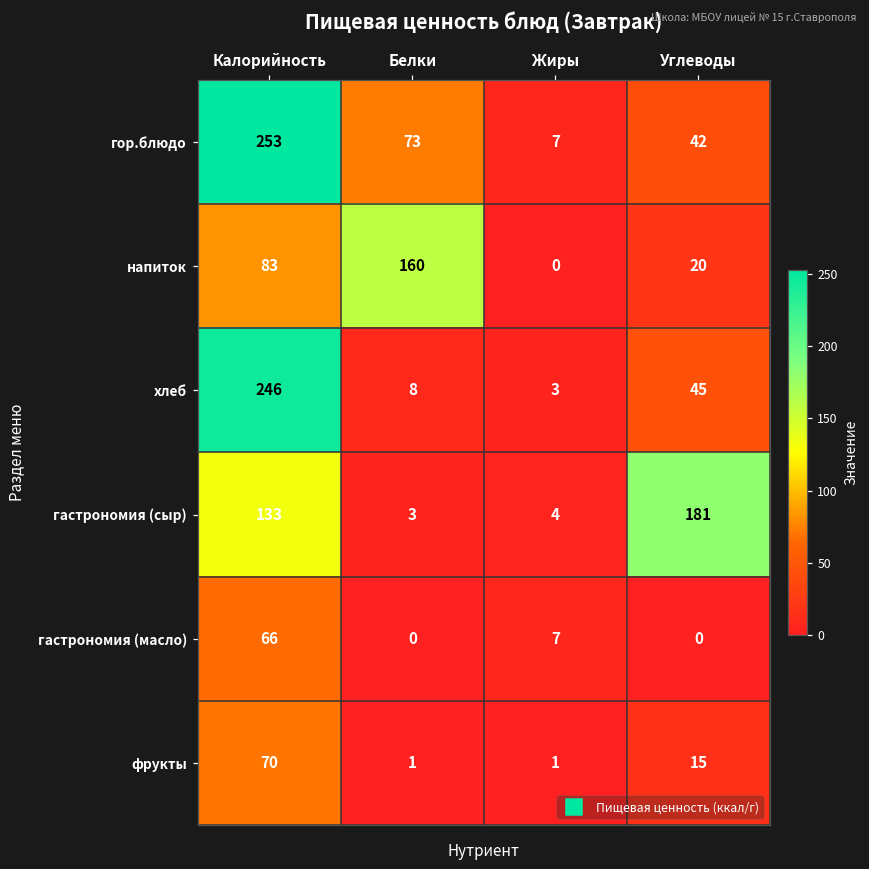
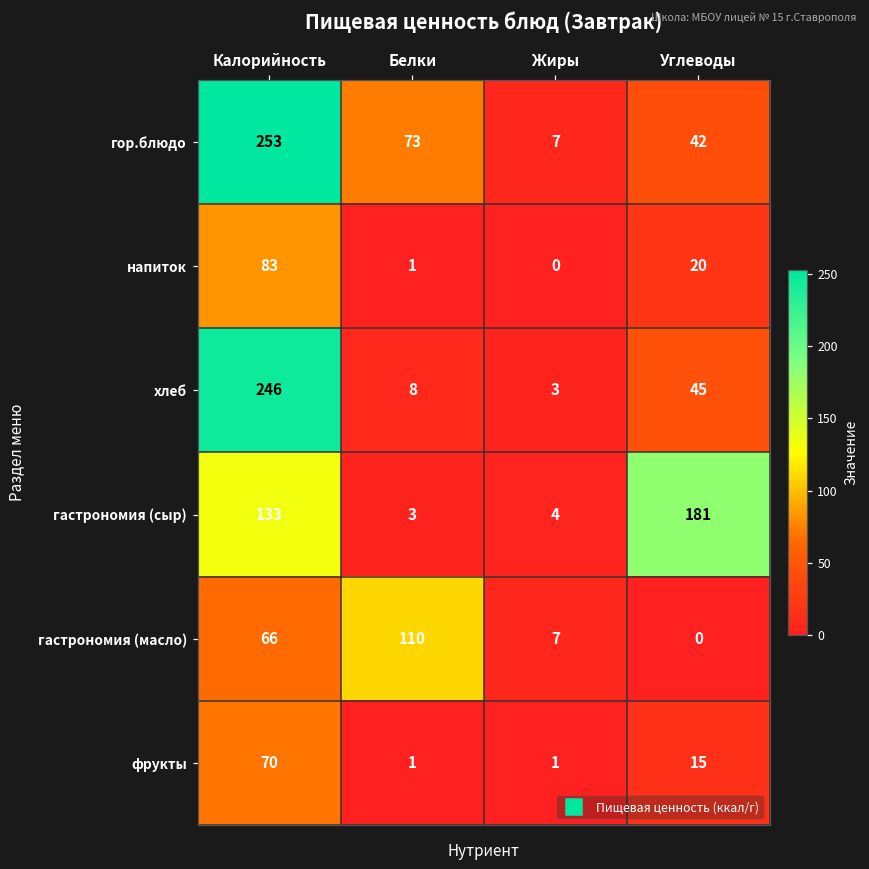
  {
    "гор.блюдо": {
      "Калорийность": 253,
      "Белки": 73,
      "Жиры": 7,
      "Углеводы": 42
    },
    "напиток": {
      "Калорийность": 83,
-     "Белки": 160,
+     "Белки": 1,
      "Жиры": 0,
      "Углеводы": 20
    },
    "хлеб": {
      "Калорийность": 246,
      "Белки": 8,
      "Жиры": 3,
      "Углеводы": 45
    },
    "гастрономия (сыр)": {
      "Калорийность": 133,
      "Белки": 3,
      "Жиры": 4,
      "Углеводы": 181
    },
    "гастрономия (масло)": {
      "Калорийность": 66,
-     "Белки": 0,
+     "Белки": 110,
      "Жиры": 7,
      "Углеводы": 0
    },
    "фрукты": {
      "Калорийность": 70,
      "Белки": 1,
      "Жиры": 1,
      "Углеводы": 15
    }
  }
